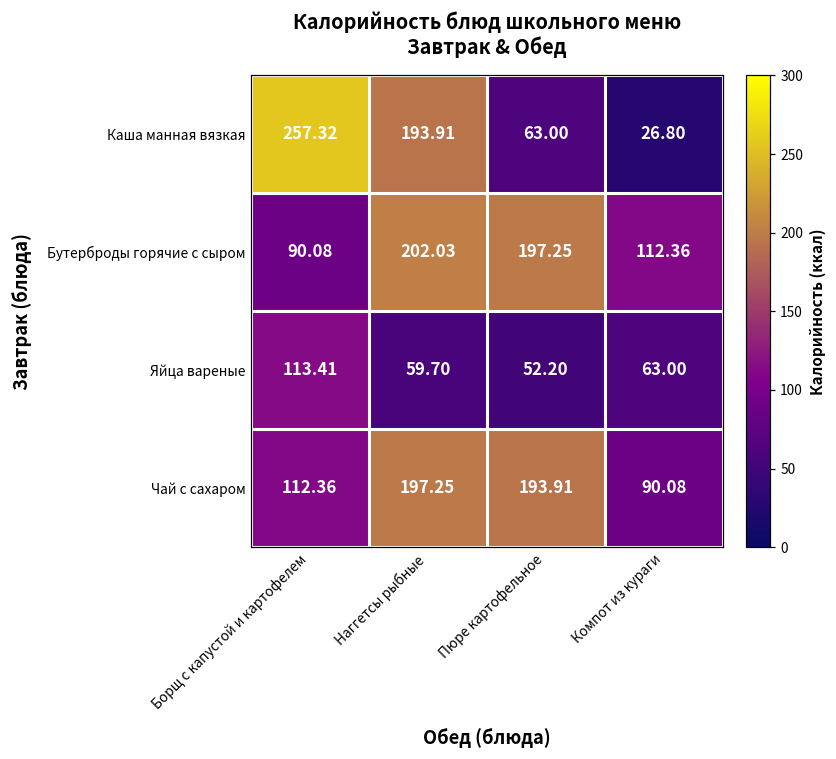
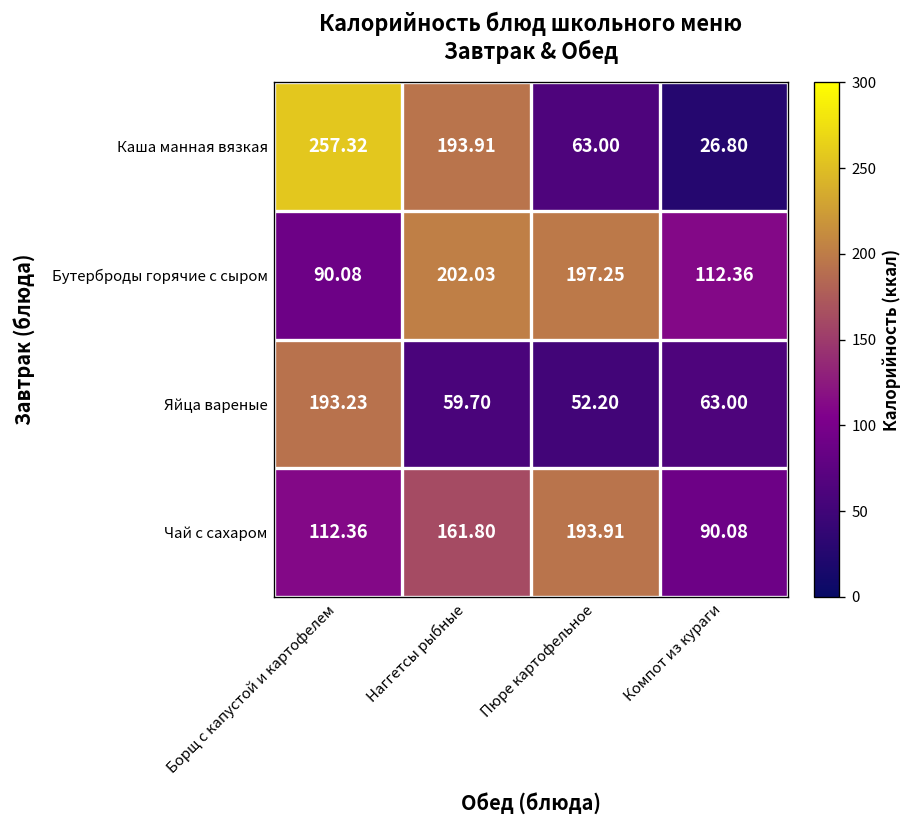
  {
    "Каша манная вязкая": {
      "Борщ с капустой и картофелем": 257.32,
      "Наггетсы рыбные": 193.91,
      "Пюре картофельное": 63.00,
      "Компот из кураги": 26.80
    },
    "Бутерброды горячие с сыром": {
      "Борщ с капустой и картофелем": 90.08,
      "Наггетсы рыбные": 202.03,
      "Пюре картофельное": 197.25,
      "Компот из кураги": 112.36
    },
    "Яйца вареные": {
-     "Борщ с капустой и картофелем": 113.41,
+     "Борщ с капустой и картофелем": 193.23,
      "Наггетсы рыбные": 59.70,
      "Пюре картофельное": 52.20,
      "Компот из кураги": 63.00
    },
    "Чай с сахаром": {
      "Борщ с капустой и картофелем": 112.36,
-     "Наггетсы рыбные": 197.25,
+     "Наггетсы рыбные": 161.80,
      "Пюре картофельное": 193.91,
      "Компот из кураги": 90.08
    }
  }
